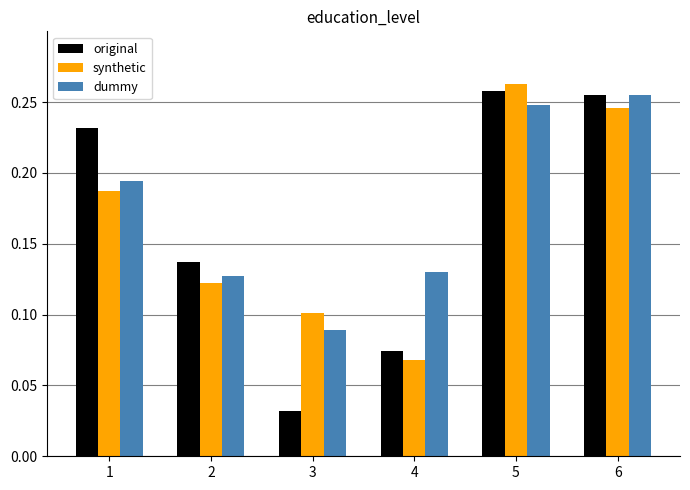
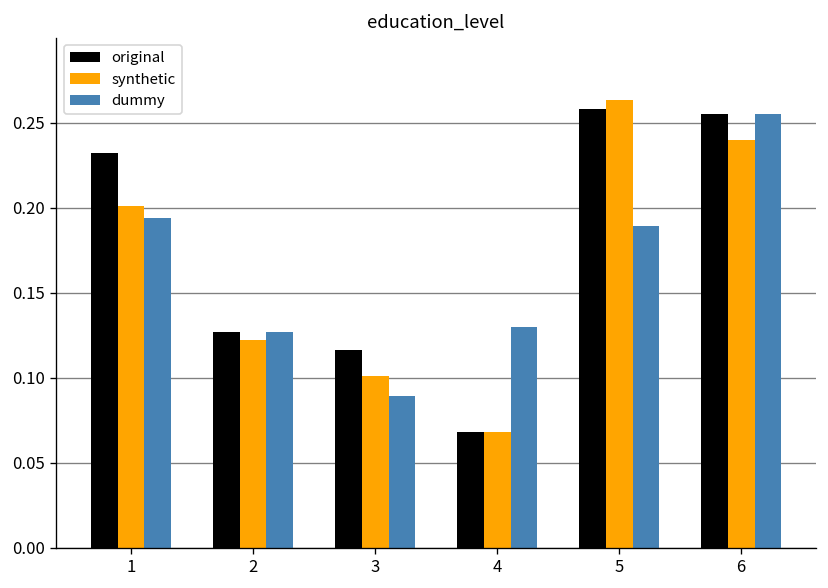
  {
    "original": {
      "1": 0.232,
-     "2": 0.137,
-     "3": 0.032,
-     "4": 0.074,
+     "2": 0.127,
+     "3": 0.116,
+     "4": 0.068,
      "5": 0.258,
      "6": 0.255
    },
    "synthetic": {
-     "1": 0.187,
+     "1": 0.201,
      "2": 0.122,
      "3": 0.101,
      "4": 0.068,
      "5": 0.263,
-     "6": 0.246
+     "6": 0.240
    },
    "dummy": {
      "1": 0.194,
      "2": 0.127,
      "3": 0.089,
      "4": 0.130,
-     "5": 0.248,
+     "5": 0.189,
      "6": 0.255
    }
  }
